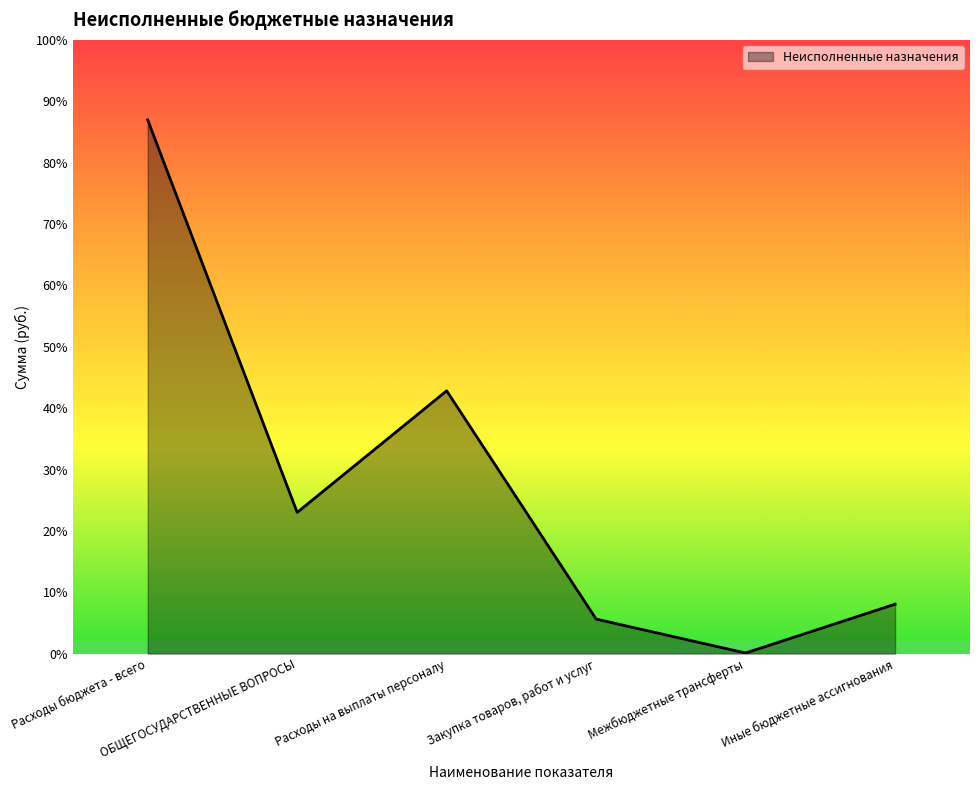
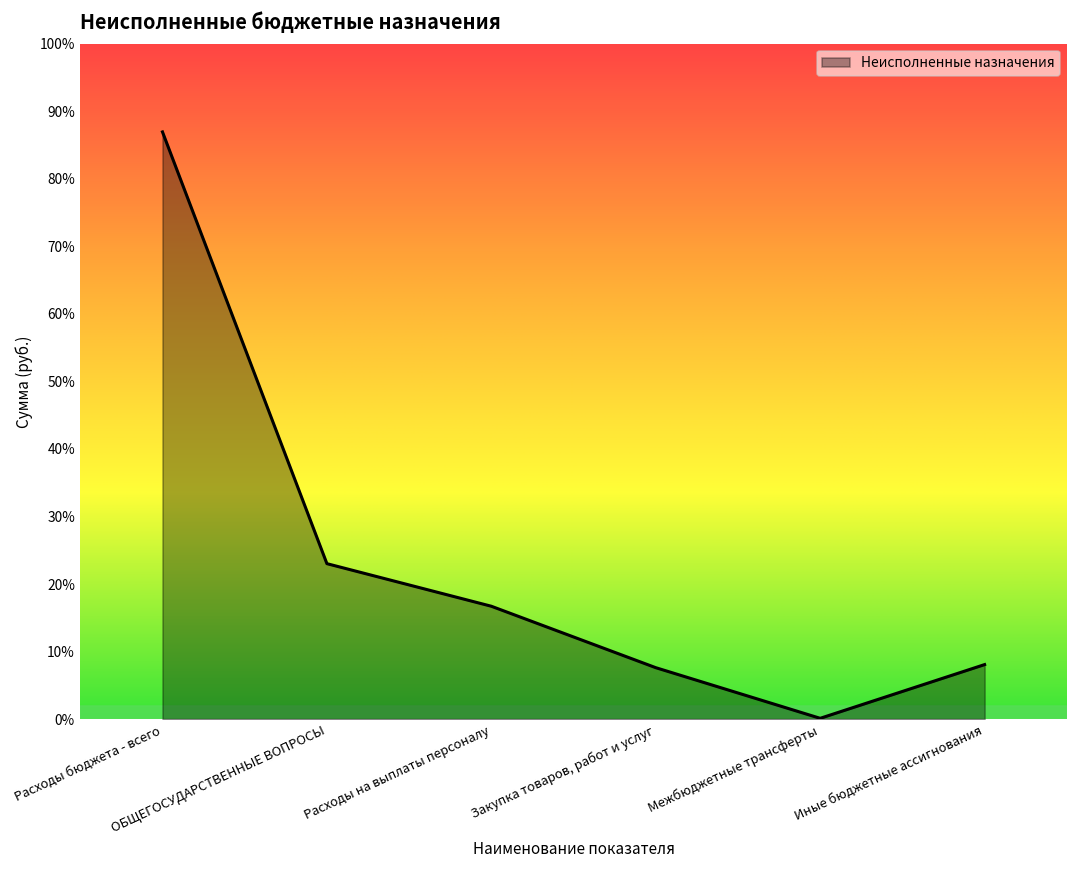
  {
    "Расходы бюджета - всего": "87%",
    "ОБЩЕГОСУДАРСТВЕННЫЕ ВОПРОСЫ": "23%",
-   "Расходы на выплаты персоналу": "43%",
-   "Закупка товаров, работ и услуг": "6%",
+   "Расходы на выплаты персоналу": "17%",
+   "Закупка товаров, работ и услуг": "8%",
    "Иные бюджетные ассигнования": "8%"
  }
